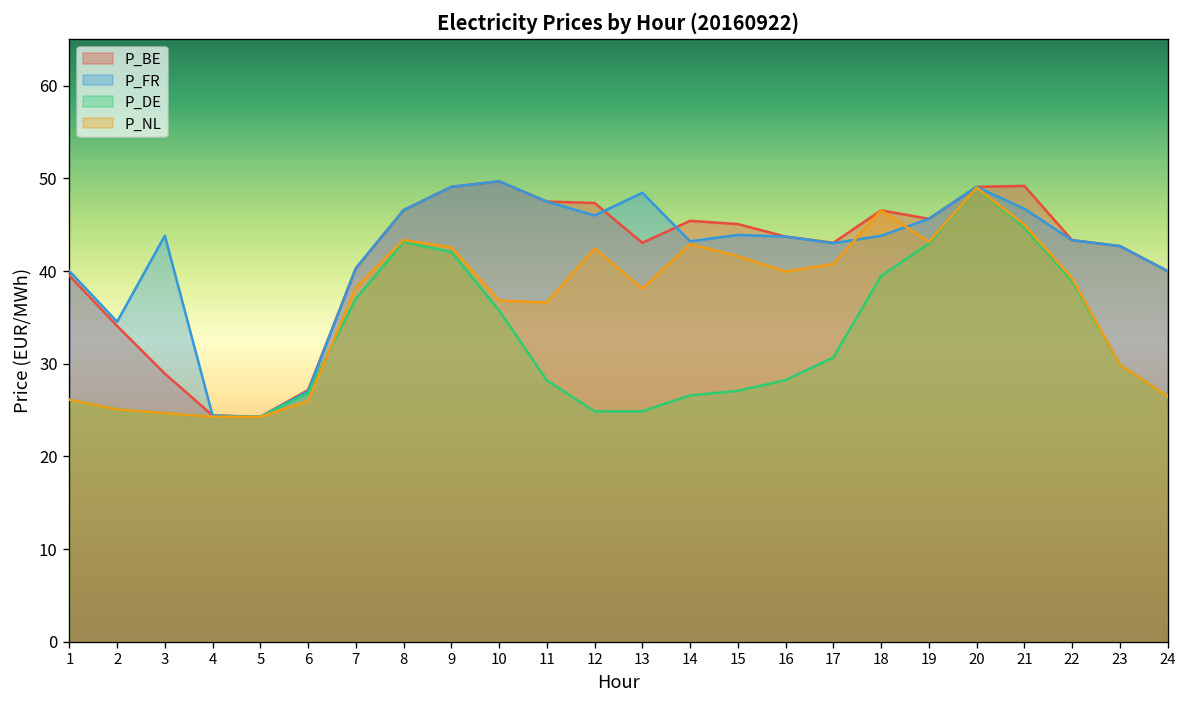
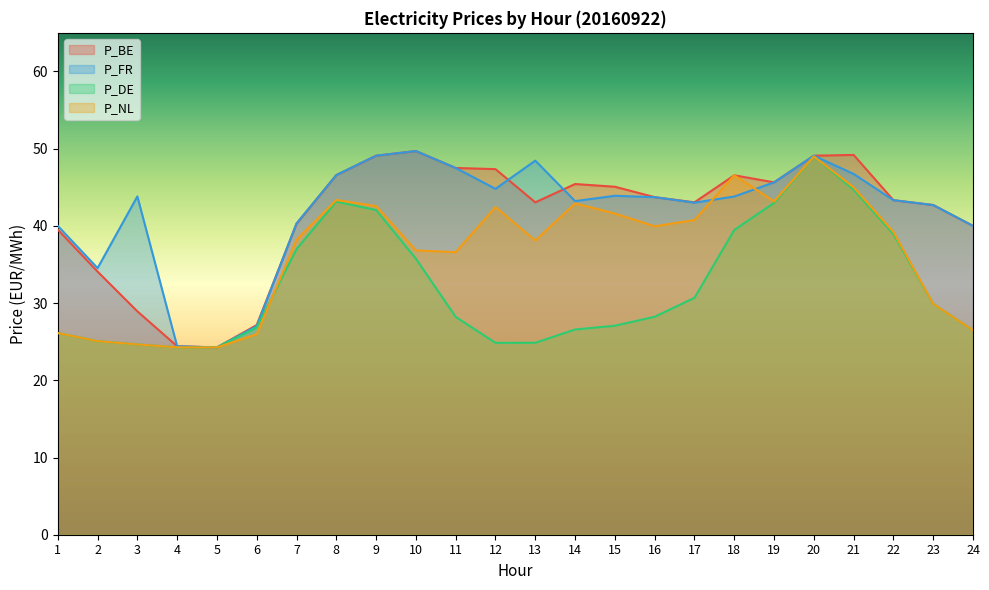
  {
    "P_FR": {
      "1": 40,
      "2": 35,
      "3": 44,
-     "12": 46,
+     "12": 45,
      "13": 48,
      "15": 44,
      "18": 44,
      "21": 47
    },
    "P_DE": {
      "7": 37,
      "9": 42,
      "10": 36,
      "11": 28,
      "12": 25,
      "13": 25,
      "14": 27,
      "15": 27,
      "16": 28,
      "17": 31,
      "18": 39
    }
  }
